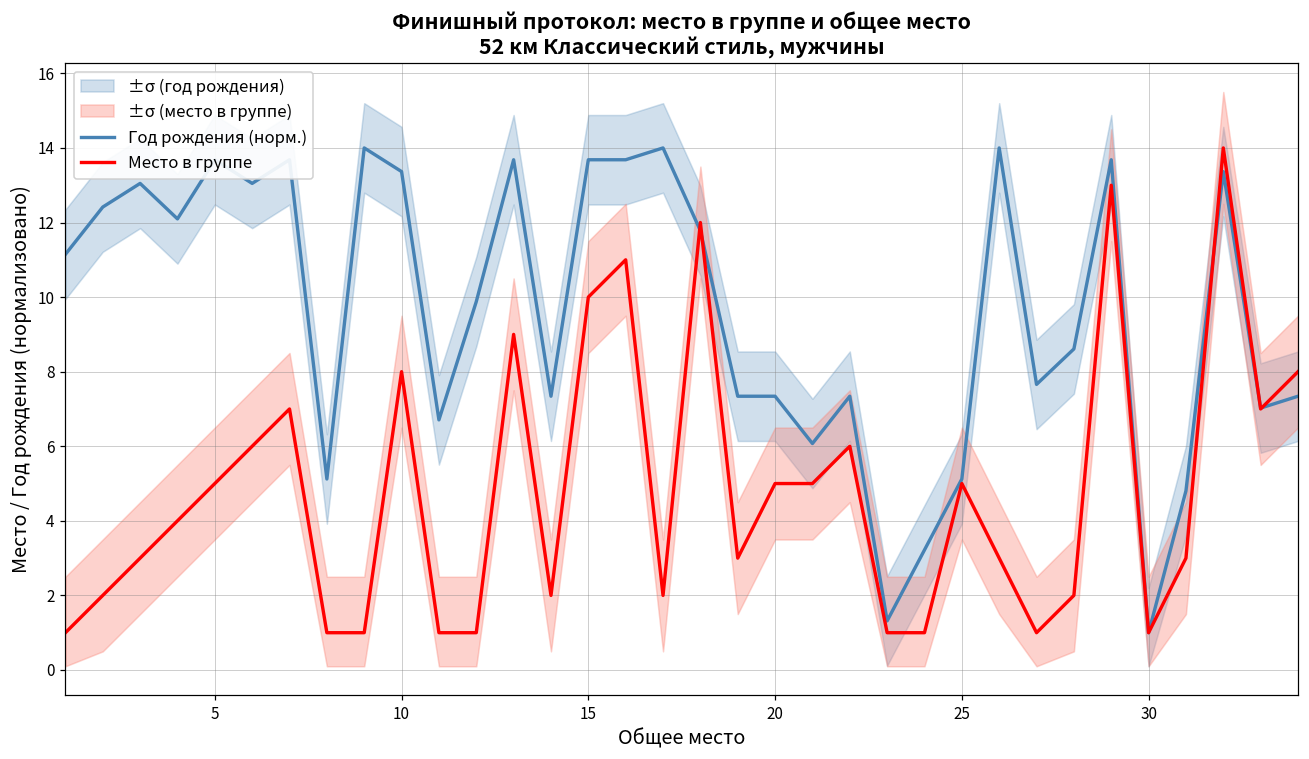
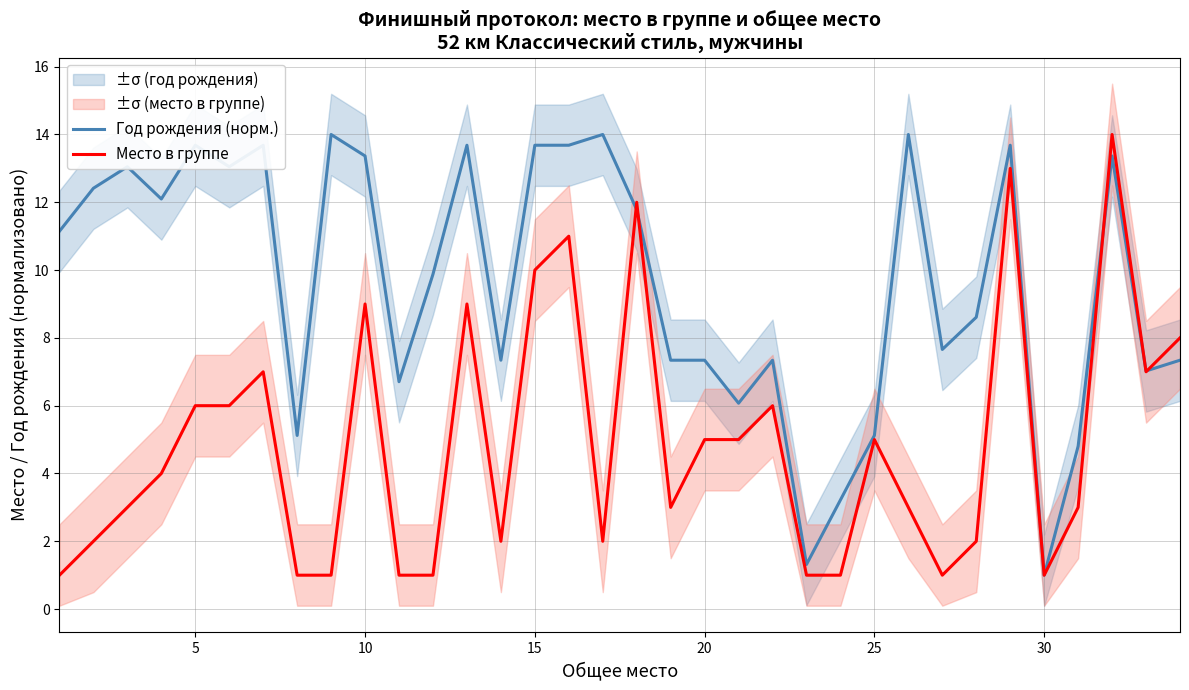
  {
    "Место в группе": {
-     "5": 5,
-     "10": 8,
+     "5": 6,
+     "10": 9,
      "15": 10,
      "20": 5,
      "25": 5
    }
  }
